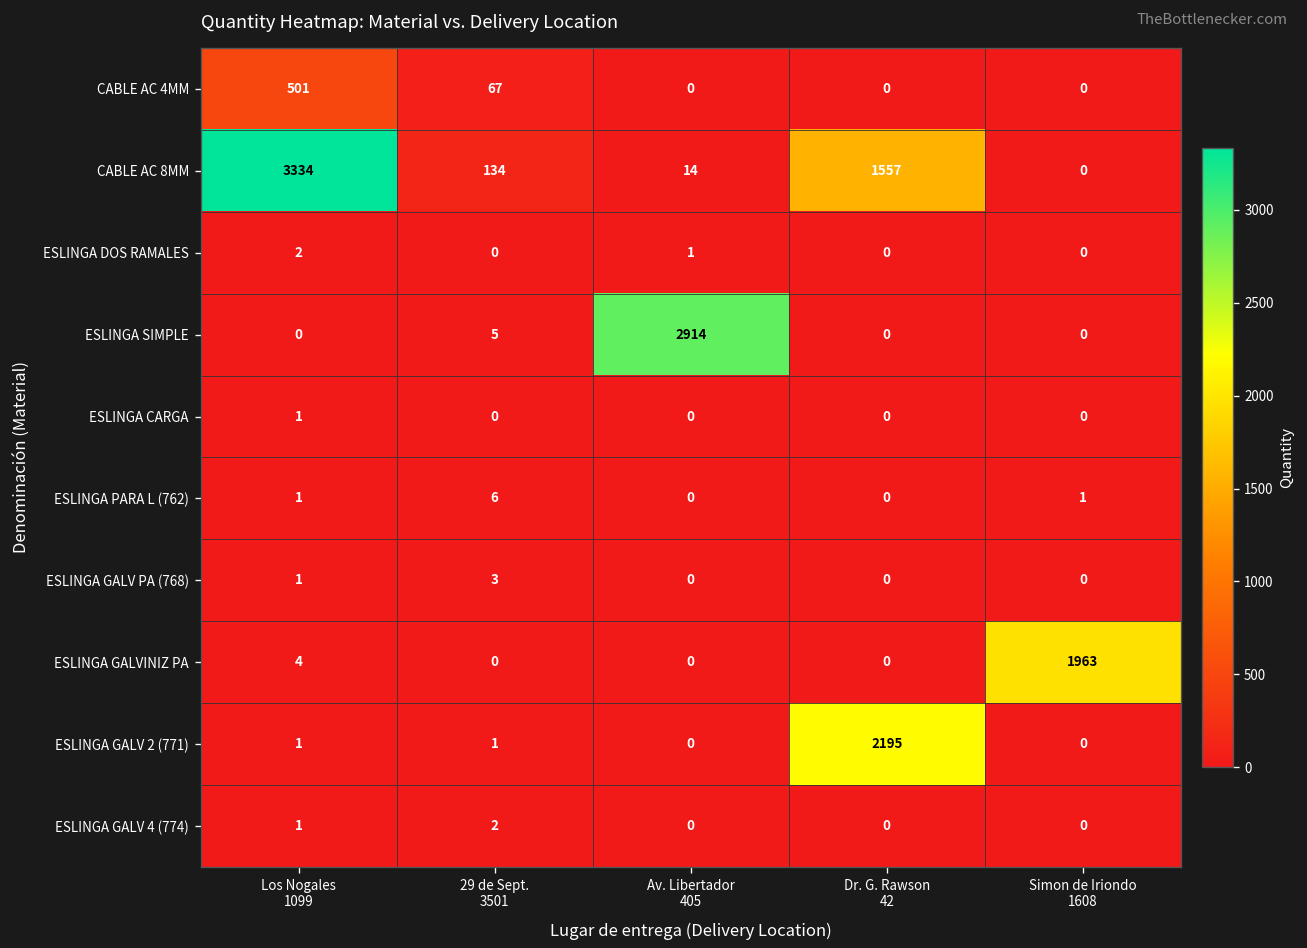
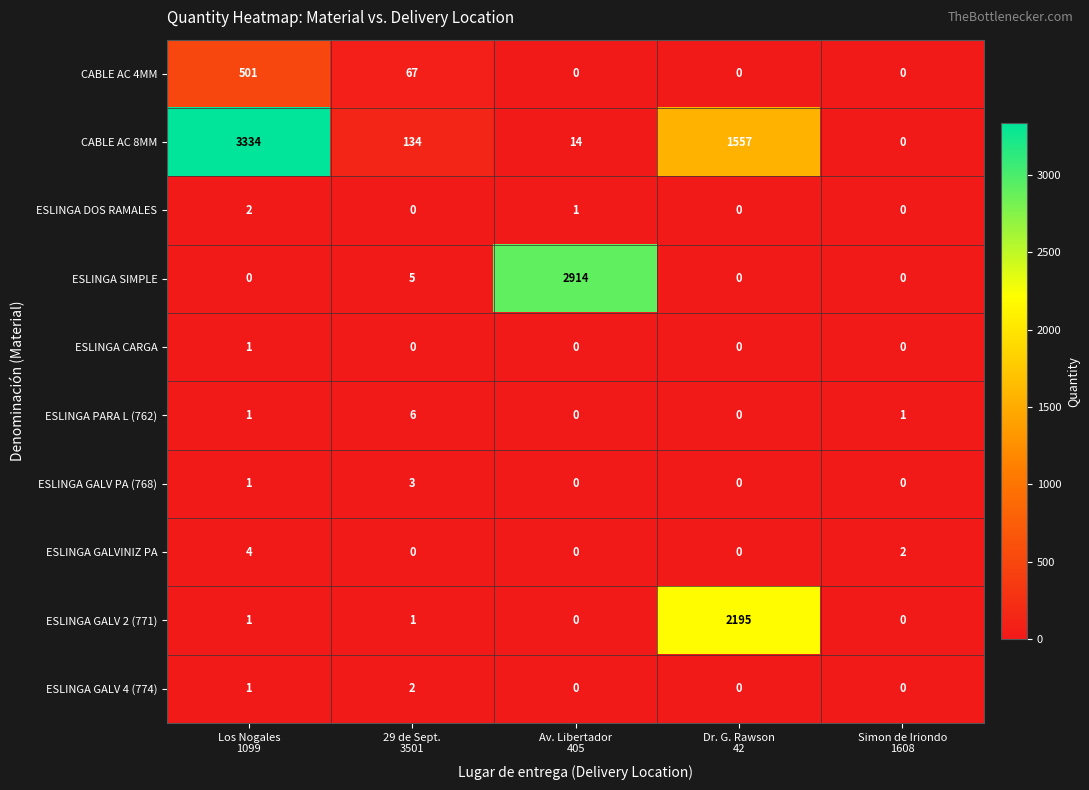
  {
    "CABLE AC 4MM": {
      "Los Nogales 1099": 501,
      "29 de Sept. 3501": 67,
      "Av. Libertador 405": 0,
      "Dr. G. Rawson 42": 0,
      "Simon de Iriondo 1608": 0
    },
    "CABLE AC 8MM": {
      "Los Nogales 1099": 3334,
      "29 de Sept. 3501": 134,
      "Av. Libertador 405": 14,
      "Dr. G. Rawson 42": 1557,
      "Simon de Iriondo 1608": 0
    },
    "ESLINGA DOS RAMALES": {
      "Los Nogales 1099": 2,
      "29 de Sept. 3501": 0,
      "Av. Libertador 405": 1,
      "Dr. G. Rawson 42": 0,
      "Simon de Iriondo 1608": 0
    },
    "ESLINGA SIMPLE": {
      "Los Nogales 1099": 0,
      "29 de Sept. 3501": 5,
      "Av. Libertador 405": 2914,
      "Dr. G. Rawson 42": 0,
      "Simon de Iriondo 1608": 0
    },
    "ESLINGA CARGA": {
      "Los Nogales 1099": 1,
      "29 de Sept. 3501": 0,
      "Av. Libertador 405": 0,
      "Dr. G. Rawson 42": 0,
      "Simon de Iriondo 1608": 0
    },
    "ESLINGA PARA L (762)": {
      "Los Nogales 1099": 1,
      "29 de Sept. 3501": 6,
      "Av. Libertador 405": 0,
      "Dr. G. Rawson 42": 0,
      "Simon de Iriondo 1608": 1
    },
    "ESLINGA GALV PA (768)": {
      "Los Nogales 1099": 1,
      "29 de Sept. 3501": 3,
      "Av. Libertador 405": 0,
      "Dr. G. Rawson 42": 0,
      "Simon de Iriondo 1608": 0
    },
    "ESLINGA GALVINIZ PA": {
      "Los Nogales 1099": 4,
      "29 de Sept. 3501": 0,
      "Av. Libertador 405": 0,
      "Dr. G. Rawson 42": 0,
-     "Simon de Iriondo 1608": 1963
+     "Simon de Iriondo 1608": 2
    },
    "ESLINGA GALV 2 (771)": {
      "Los Nogales 1099": 1,
      "29 de Sept. 3501": 1,
      "Av. Libertador 405": 0,
      "Dr. G. Rawson 42": 2195,
      "Simon de Iriondo 1608": 0
    },
    "ESLINGA GALV 4 (774)": {
      "Los Nogales 1099": 1,
      "29 de Sept. 3501": 2,
      "Av. Libertador 405": 0,
      "Dr. G. Rawson 42": 0,
      "Simon de Iriondo 1608": 0
    }
  }
